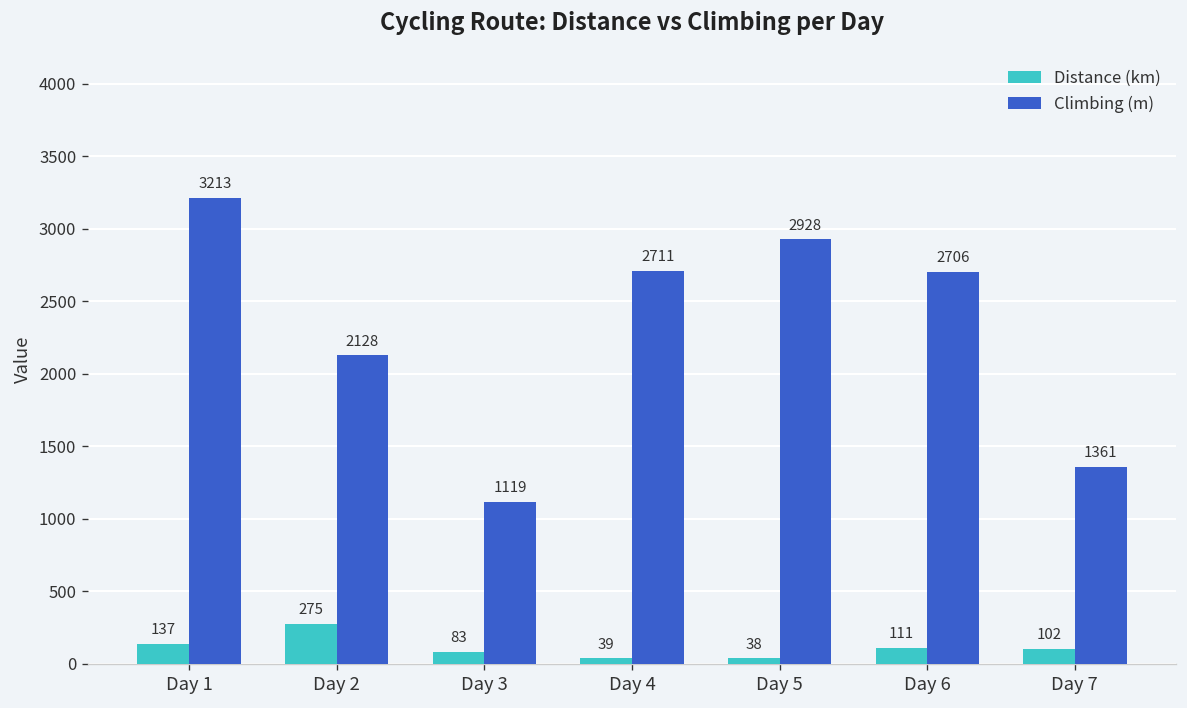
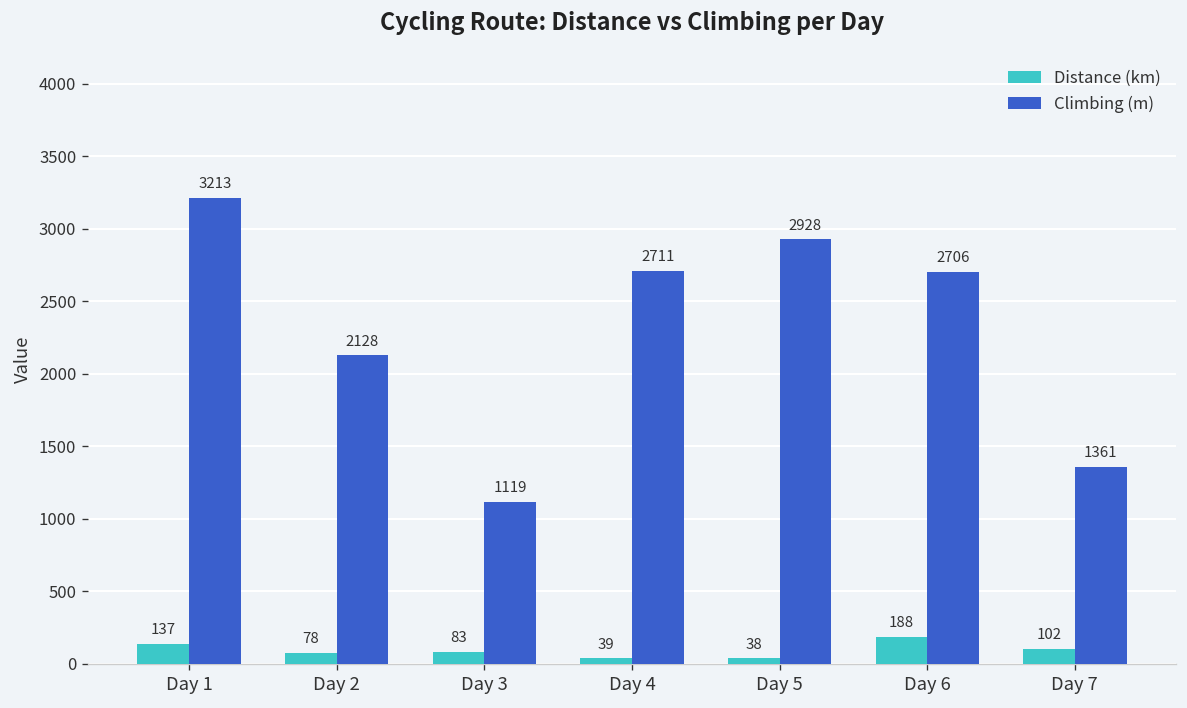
  {
    "Distance (km)": {
      "Day 1": 137,
-     "Day 2": 275,
+     "Day 2": 78,
      "Day 3": 83,
      "Day 4": 39,
      "Day 5": 38,
-     "Day 6": 111,
+     "Day 6": 188,
      "Day 7": 102
    },
    "Climbing (m)": {
      "Day 1": 3213,
      "Day 2": 2128,
      "Day 3": 1119,
      "Day 4": 2711,
      "Day 5": 2928,
      "Day 6": 2706,
      "Day 7": 1361
    }
  }
